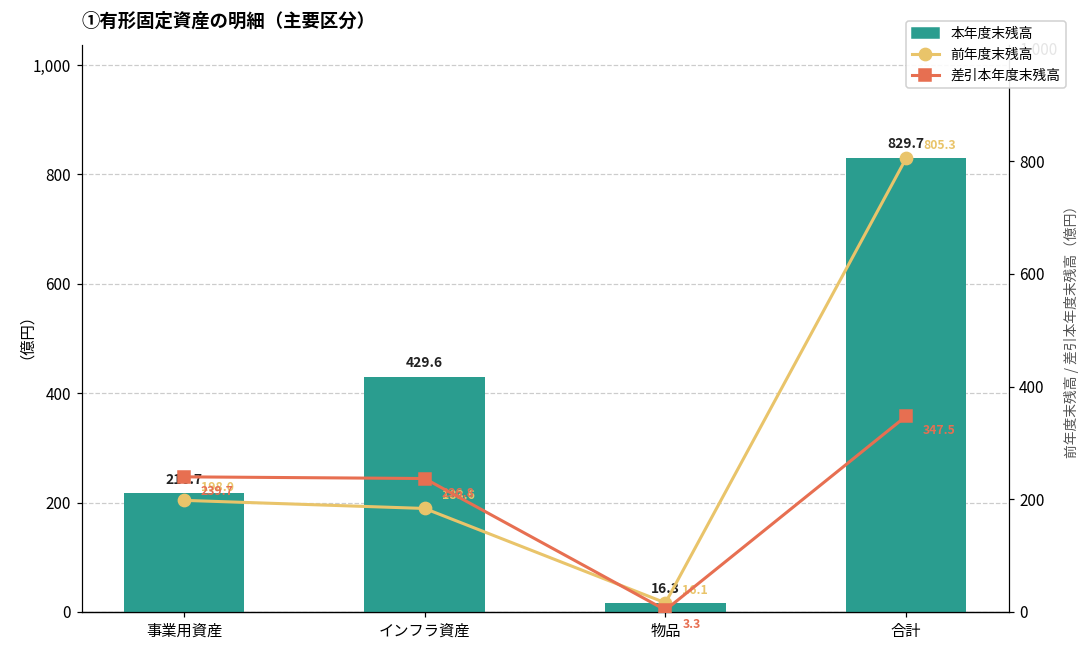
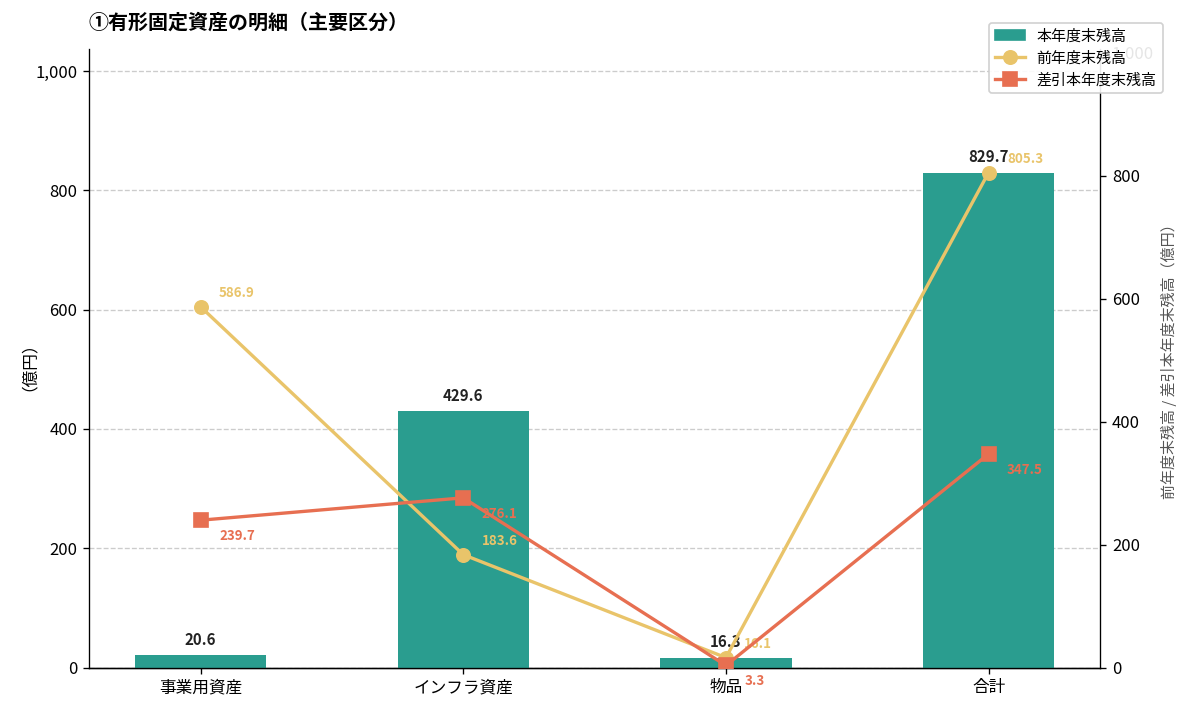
  {
    "本年度末残高": {
-     "事業用資産": 216.7,
+     "事業用資産": 20.6,
      "インフラ資産": 429.6,
      "物品": 16.3,
      "合計": 829.7
    },
    "前年度末残高": {
-     "事業用資産": 198.0,
+     "事業用資産": 586.9,
      "インフラ資産": 183.6,
      "物品": 16.1,
      "合計": 805.3
    },
    "差引本年度末残高": {
      "事業用資産": 239.7,
-     "インフラ資産": 236.8,
+     "インフラ資産": 276.1,
      "物品": 3.3,
      "合計": 347.5
    }
  }
